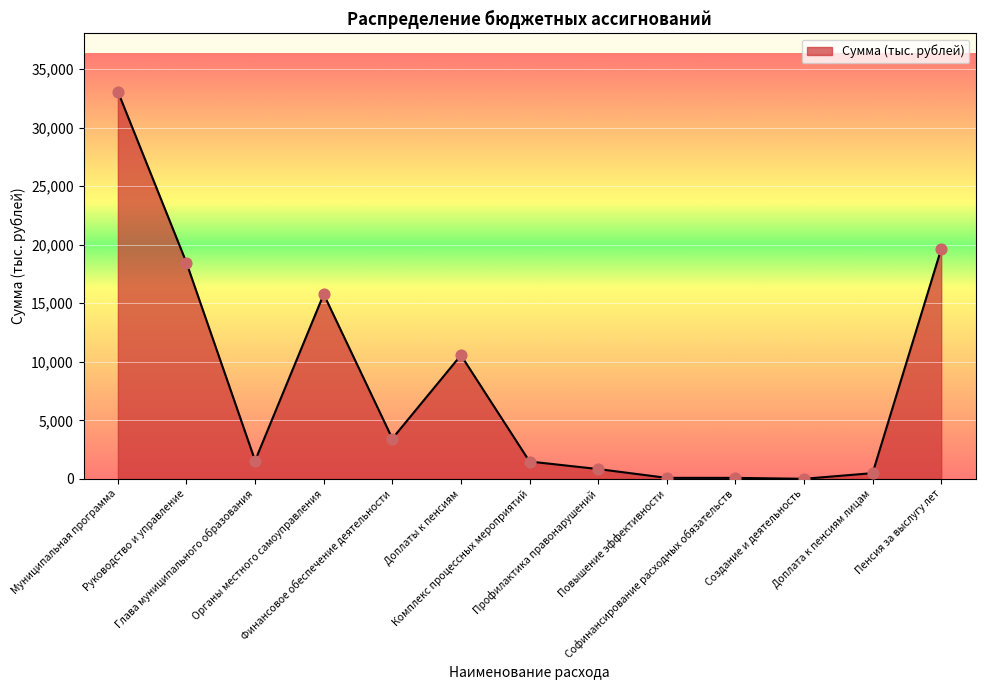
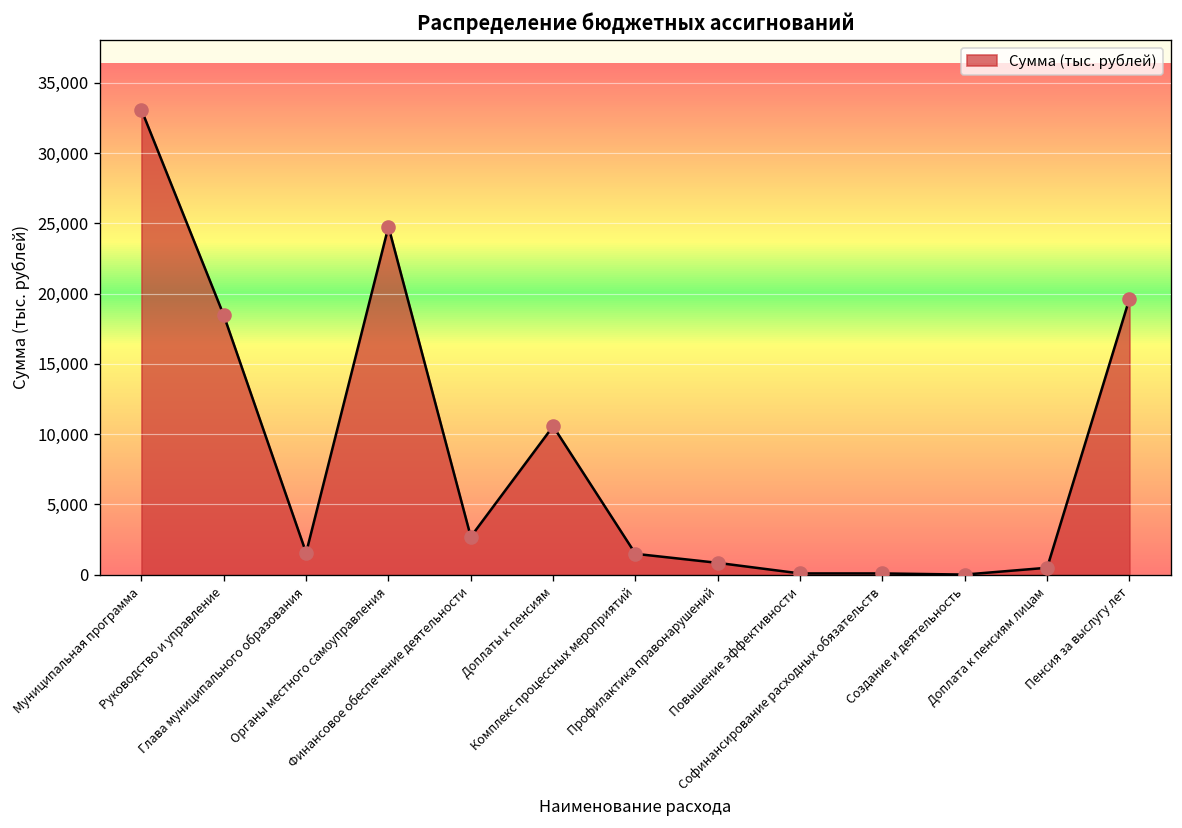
  {
    "Муниципальная программа": "33,100",
    "Руководство и управление": "18,500",
    "Глава муниципального образования": "1,600",
-   "Органы местного самоуправления": "15,800",
-   "Финансовое обеспечение деятельности": "3,400",
+   "Органы местного самоуправления": "24,800",
+   "Финансовое обеспечение деятельности": "2,700",
    "Доплаты к пенсиям": "10,600",
    "Комплекс процессных мероприятий": "1,500",
    "Профилактика правонарушений": "800",
    "Повышение эффективности": "100",
    "Софинансирование расходных обязательств": "100",
    "Создание и деятельность": "0",
    "Доплата к пенсиям лицам": "500",
    "Пенсия за выслугу лет": "19,600"
  }
